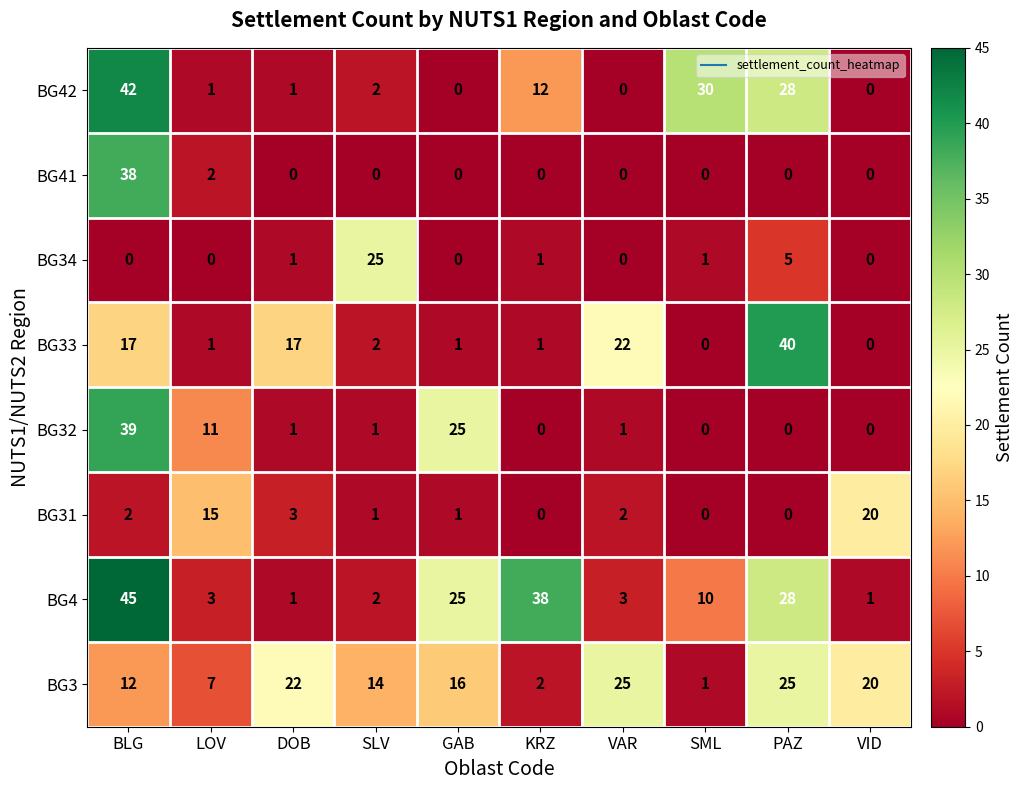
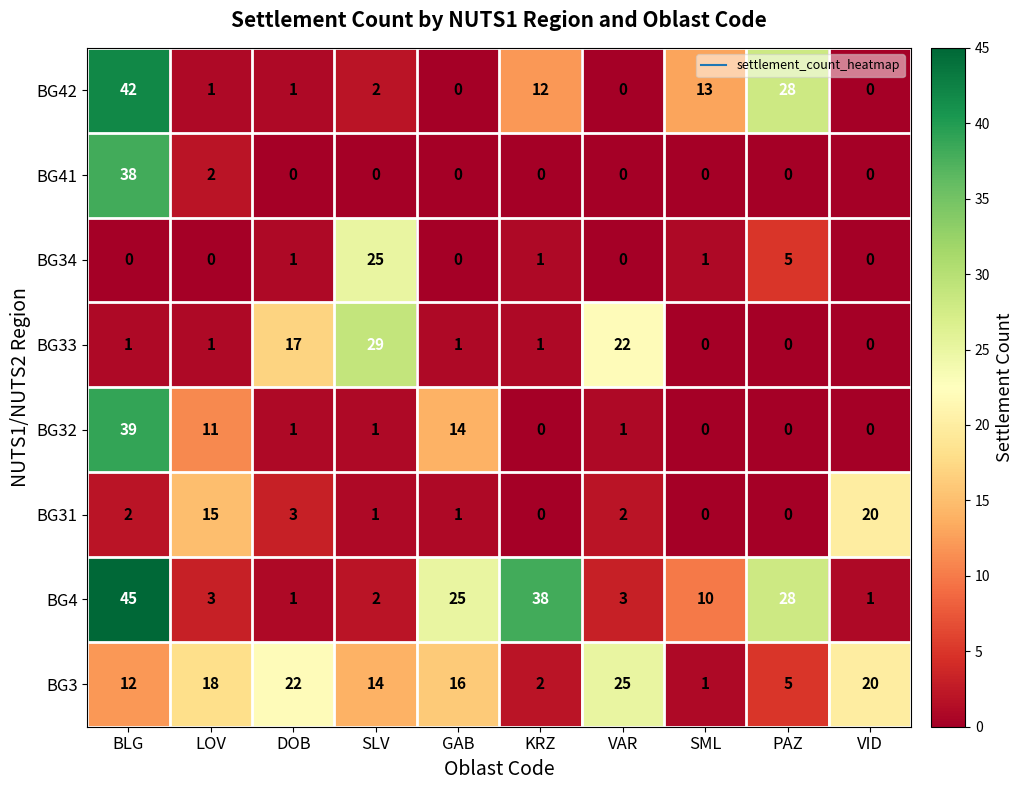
  {
    "BG42": {
      "BLG": 42,
      "LOV": 1,
      "DOB": 1,
      "SLV": 2,
      "GAB": 0,
      "KRZ": 12,
      "VAR": 0,
-     "SML": 30,
+     "SML": 13,
      "PAZ": 28,
      "VID": 0
    },
    "BG41": {
      "BLG": 38,
      "LOV": 2,
      "DOB": 0,
      "SLV": 0,
      "GAB": 0,
      "KRZ": 0,
      "VAR": 0,
      "SML": 0,
      "PAZ": 0,
      "VID": 0
    },
    "BG34": {
      "BLG": 0,
      "LOV": 0,
      "DOB": 1,
      "SLV": 25,
      "GAB": 0,
      "KRZ": 1,
      "VAR": 0,
      "SML": 1,
      "PAZ": 5,
      "VID": 0
    },
    "BG33": {
-     "BLG": 17,
+     "BLG": 1,
      "LOV": 1,
      "DOB": 17,
-     "SLV": 2,
+     "SLV": 29,
      "GAB": 1,
      "KRZ": 1,
      "VAR": 22,
      "SML": 0,
-     "PAZ": 40,
+     "PAZ": 0,
      "VID": 0
    },
    "BG32": {
      "BLG": 39,
      "LOV": 11,
      "DOB": 1,
      "SLV": 1,
-     "GAB": 25,
+     "GAB": 14,
      "KRZ": 0,
      "VAR": 1,
      "SML": 0,
      "PAZ": 0,
      "VID": 0
    },
    "BG31": {
      "BLG": 2,
      "LOV": 15,
      "DOB": 3,
      "SLV": 1,
      "GAB": 1,
      "KRZ": 0,
      "VAR": 2,
      "SML": 0,
      "PAZ": 0,
      "VID": 20
    },
    "BG4": {
      "BLG": 45,
      "LOV": 3,
      "DOB": 1,
      "SLV": 2,
      "GAB": 25,
      "KRZ": 38,
      "VAR": 3,
      "SML": 10,
      "PAZ": 28,
      "VID": 1
    },
    "BG3": {
      "BLG": 12,
-     "LOV": 7,
+     "LOV": 18,
      "DOB": 22,
      "SLV": 14,
      "GAB": 16,
      "KRZ": 2,
      "VAR": 25,
      "SML": 1,
-     "PAZ": 25,
+     "PAZ": 5,
      "VID": 20
    }
  }
